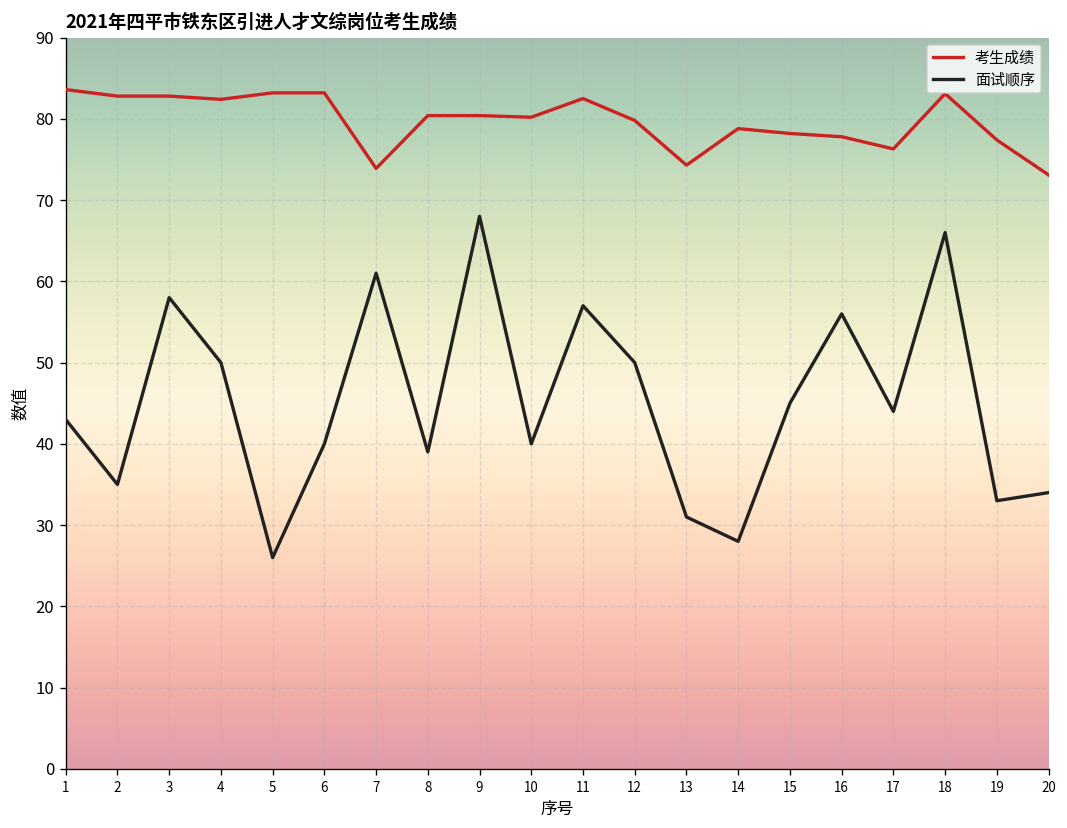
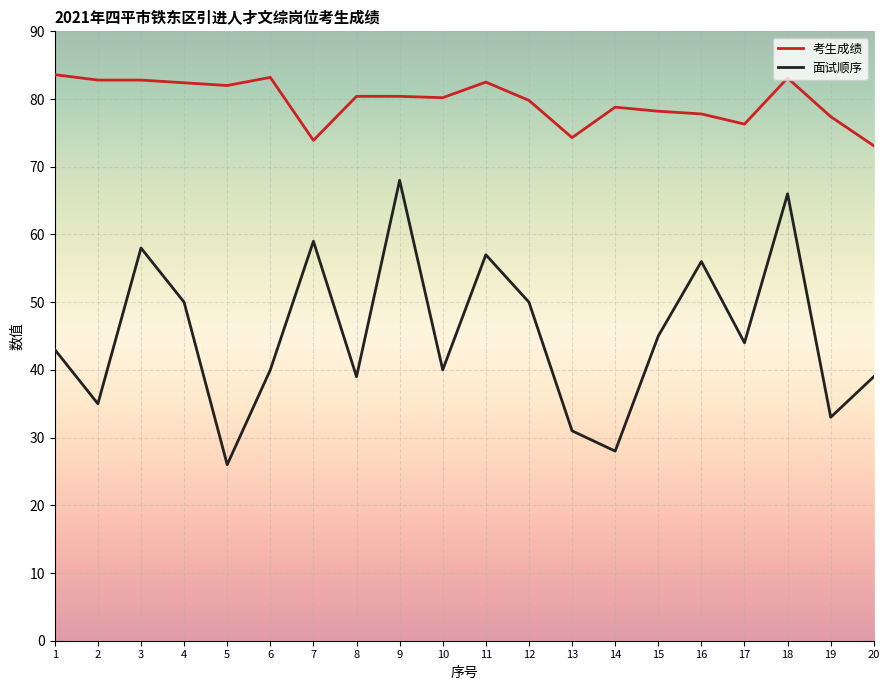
  {
    "考生成绩": {
      "1": 84,
      "2": 83,
      "3": 83,
      "4": 82,
-     "5": 83,
+     "5": 82,
      "6": 83,
      "7": 74,
      "8": 80,
      "9": 80,
      "10": 80,
      "11": 83,
      "12": 80,
      "13": 74,
      "14": 79,
      "15": 78,
      "16": 78,
      "17": 76,
      "19": 77,
      "20": 73
    },
    "面试顺序": {
      "1": 43,
      "2": 35,
      "3": 58,
      "4": 50,
      "5": 26,
      "6": 40,
-     "7": 61,
+     "7": 59,
      "8": 39,
      "9": 68,
      "10": 40,
      "11": 57,
      "12": 50,
      "13": 31,
      "14": 28,
      "15": 45,
      "16": 56,
      "17": 44,
      "18": 66,
      "19": 33,
-     "20": 34
+     "20": 39
    }
  }
